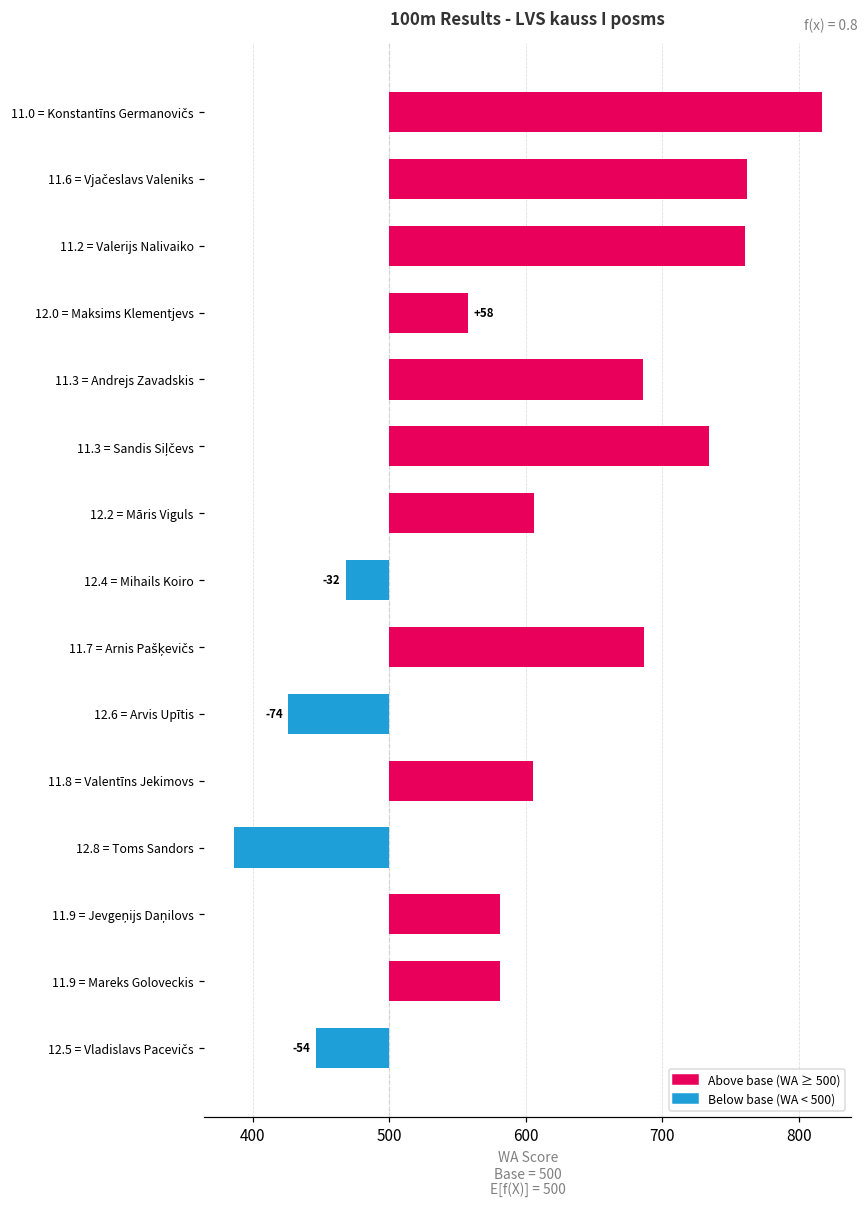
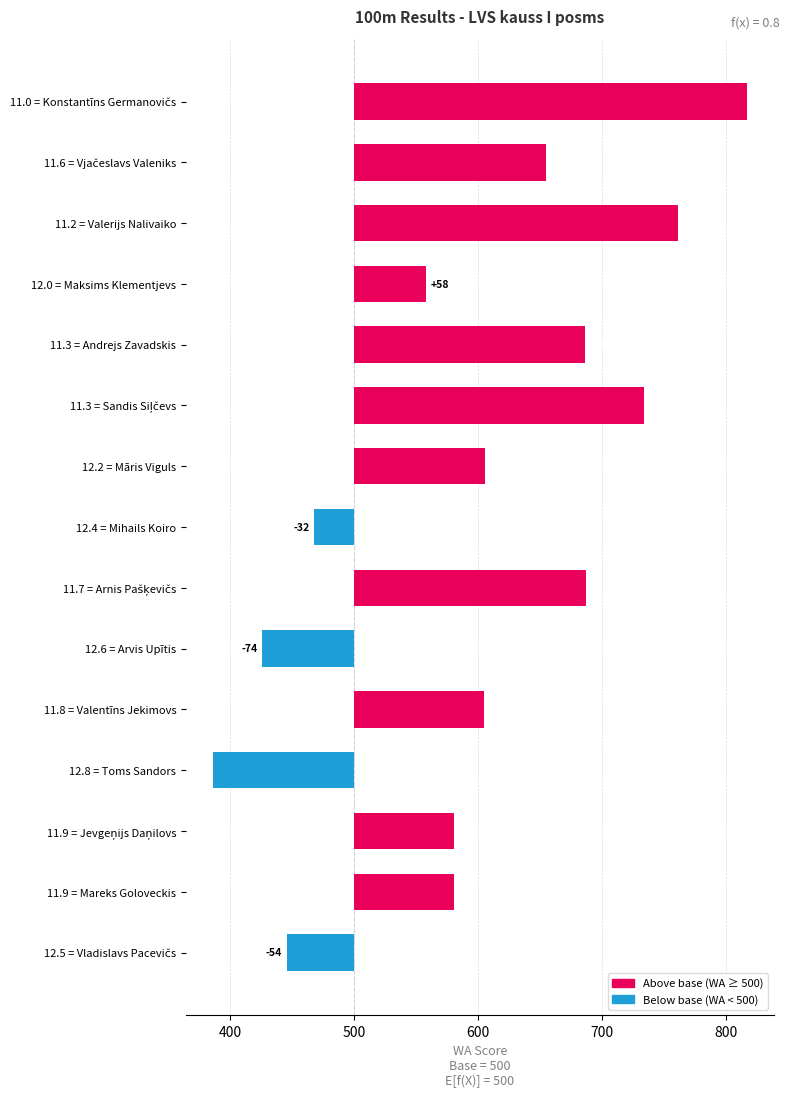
  {
    "11.0 = Konstantīns Germanovičs": 817,
-   "11.6 = Vjačeslavs Valeniks": 762,
+   "11.6 = Vjačeslavs Valeniks": 655,
    "11.2 = Valerijs Nalivaiko": 761,
    "11.3 = Andrejs Zavadskis": 686,
    "11.3 = Sandis Siļčevs": 734,
    "12.2 = Māris Viguls": 606,
    "11.7 = Arnis Pašķevičs": 687,
    "11.8 = Valentīns Jekimovs": 605,
    "12.8 = Toms Sandors": 386,
    "11.9 = Jevgeņijs Daņilovs": 581,
    "11.9 = Mareks Goloveckis": 581
  }
